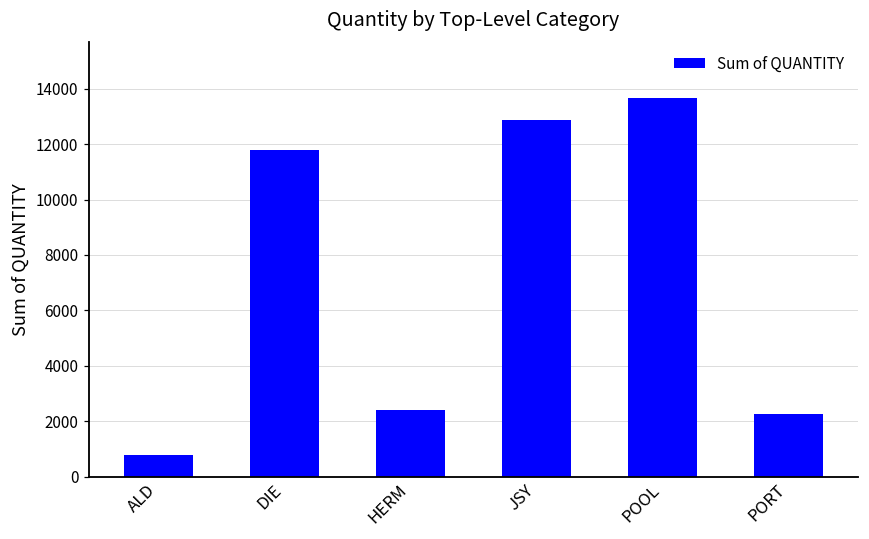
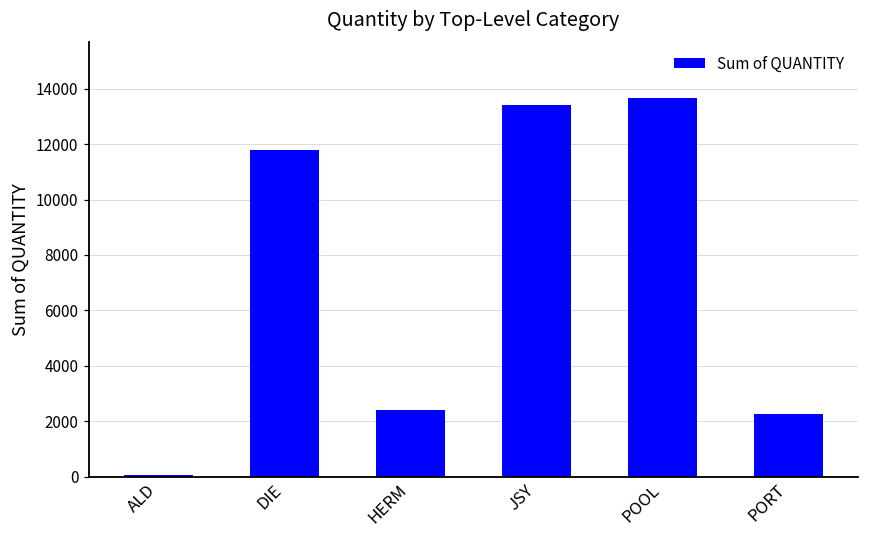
  {
-   "ALD": 800,
+   "ALD": 0,
    "DIE": 11800,
    "HERM": 2400,
-   "JSY": 12900,
+   "JSY": 13400,
    "POOL": 13700,
    "PORT": 2300
  }
